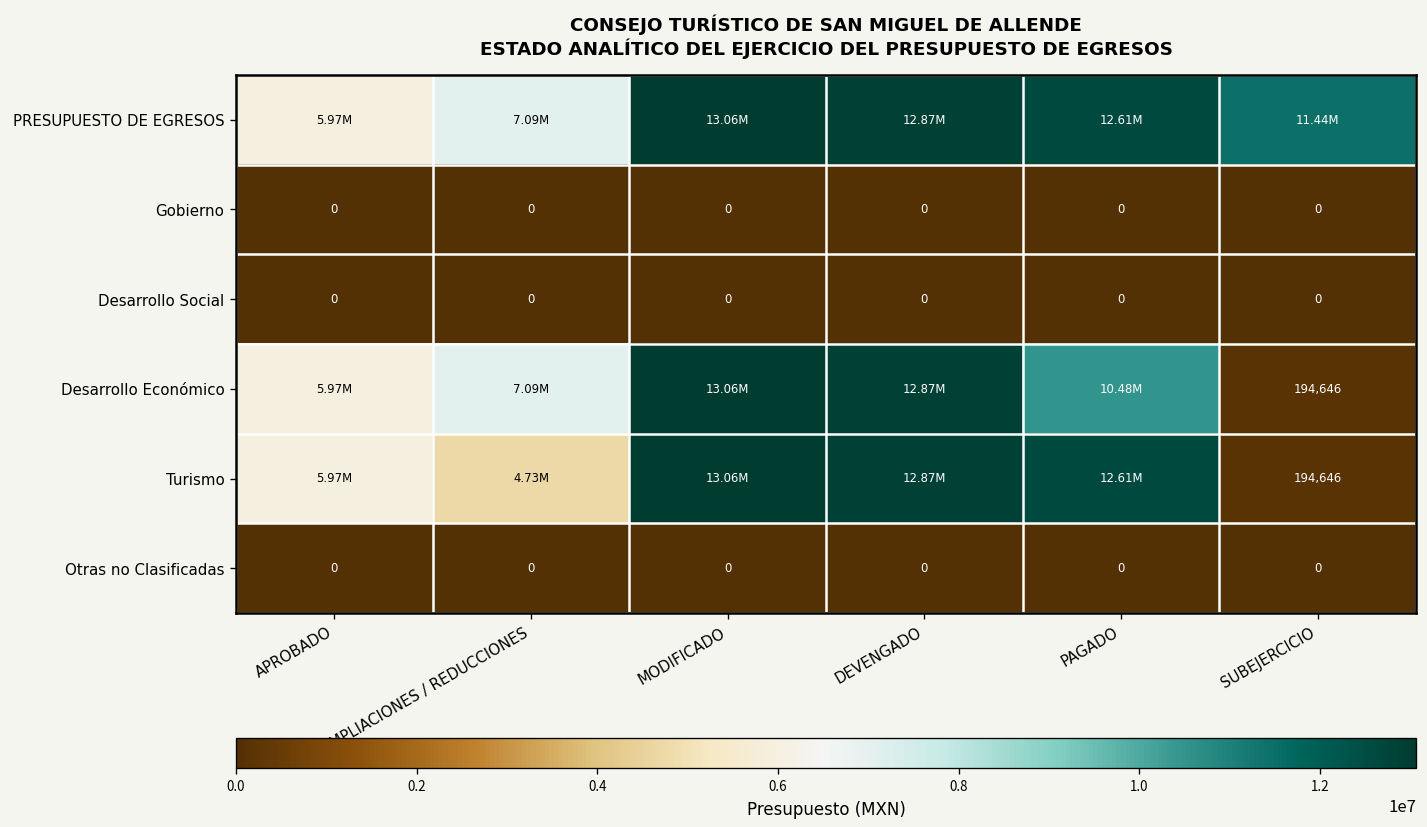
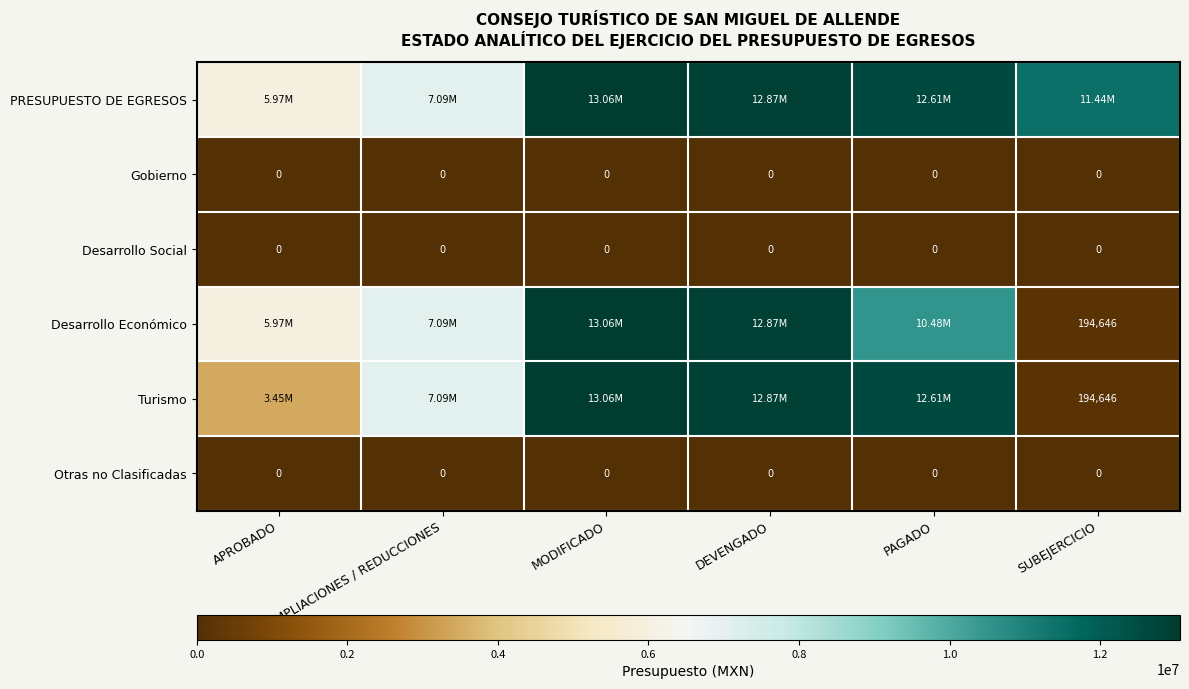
  {
    "PRESUPUESTO DE EGRESOS": {
      "APROBADO": "5.97M",
      "AMPLIACIONES / REDUCCIONES": "7.09M",
      "MODIFICADO": "13.06M",
      "DEVENGADO": "12.87M",
      "PAGADO": "12.61M",
      "SUBEJERCICIO": "11.44M"
    },
    "Gobierno": {
      "APROBADO": "0",
      "AMPLIACIONES / REDUCCIONES": "0",
      "MODIFICADO": "0",
      "DEVENGADO": "0",
      "PAGADO": "0",
      "SUBEJERCICIO": "0"
    },
    "Desarrollo Social": {
      "APROBADO": "0",
      "AMPLIACIONES / REDUCCIONES": "0",
      "MODIFICADO": "0",
      "DEVENGADO": "0",
      "PAGADO": "0",
      "SUBEJERCICIO": "0"
    },
    "Desarrollo Económico": {
      "APROBADO": "5.97M",
      "AMPLIACIONES / REDUCCIONES": "7.09M",
      "MODIFICADO": "13.06M",
      "DEVENGADO": "12.87M",
      "PAGADO": "10.48M",
      "SUBEJERCICIO": "194,646"
    },
    "Turismo": {
-     "APROBADO": "5.97M",
-     "AMPLIACIONES / REDUCCIONES": "4.73M",
+     "APROBADO": "3.45M",
+     "AMPLIACIONES / REDUCCIONES": "7.09M",
      "MODIFICADO": "13.06M",
      "DEVENGADO": "12.87M",
      "PAGADO": "12.61M",
      "SUBEJERCICIO": "194,646"
    },
    "Otras no Clasificadas": {
      "APROBADO": "0",
      "AMPLIACIONES / REDUCCIONES": "0",
      "MODIFICADO": "0",
      "DEVENGADO": "0",
      "PAGADO": "0",
      "SUBEJERCICIO": "0"
    }
  }
